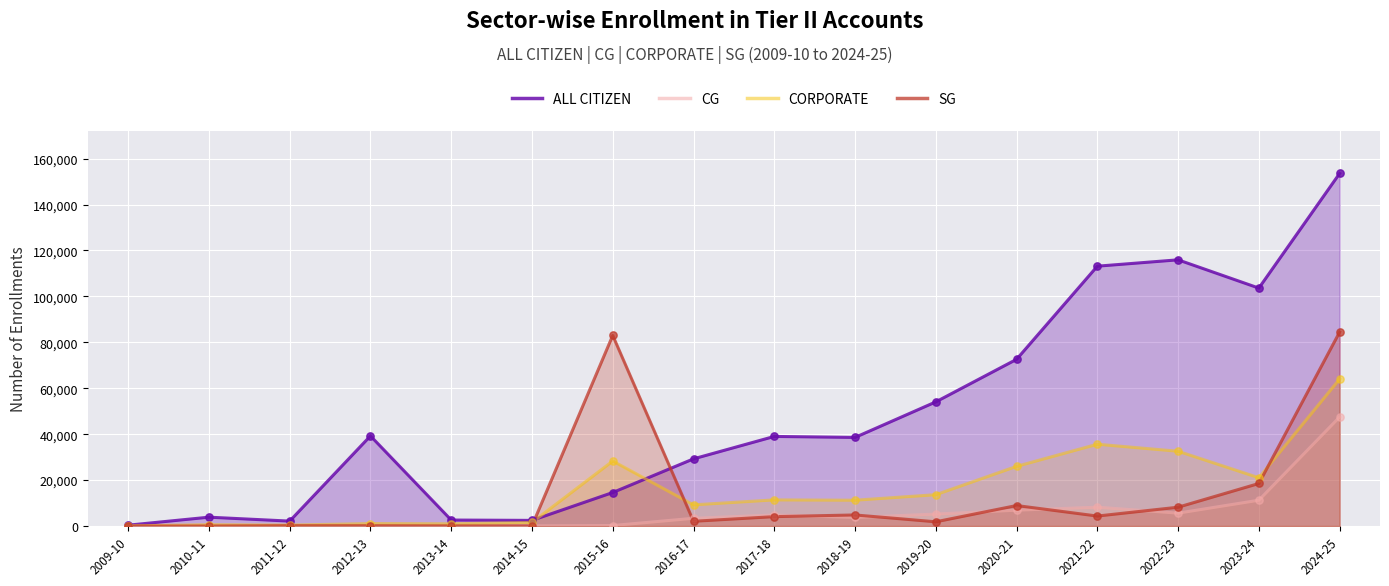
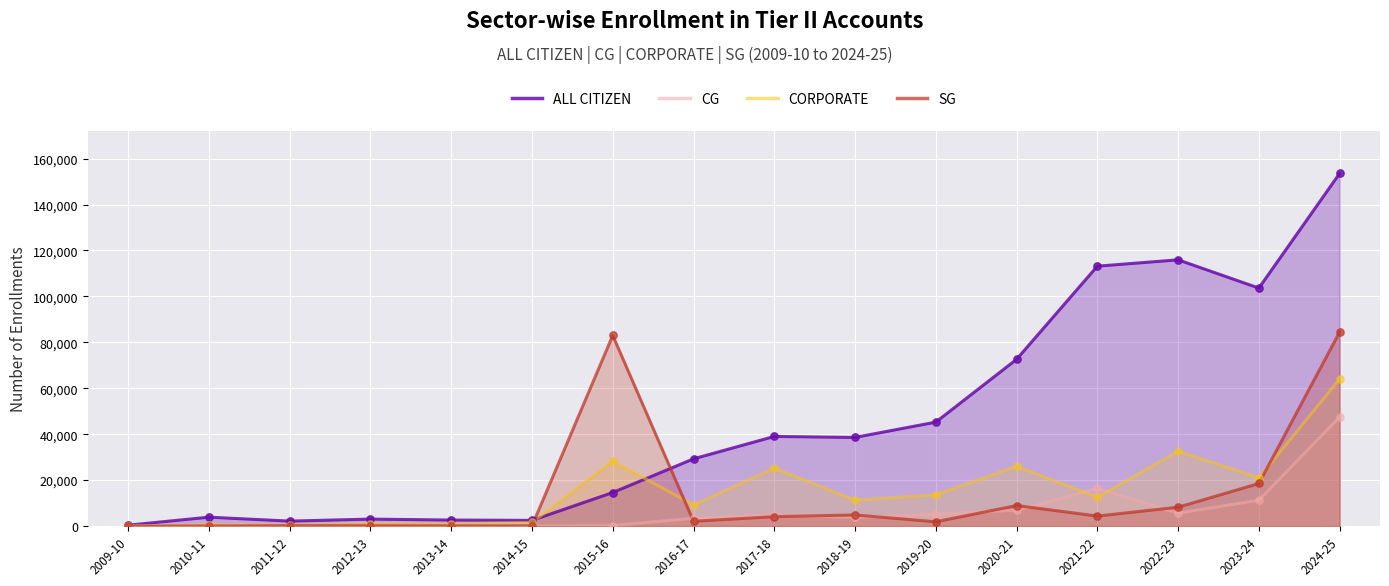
  {
    "ALL CITIZEN": {
      "2010-11": "4,000",
      "2011-12": "2,000",
-     "2012-13": "39,000",
+     "2012-13": "3,000",
      "2013-14": "3,000",
      "2015-16": "15,000",
      "2016-17": "29,000",
      "2017-18": "39,000",
      "2018-19": "39,000",
-     "2019-20": "54,000",
+     "2019-20": "45,000",
      "2020-21": "73,000",
      "2021-22": "113,000",
      "2022-23": "116,000",
      "2023-24": "104,000",
      "2024-25": "154,000"
    },
    "CG": {
      "2015-16": "0",
      "2016-17": "3,000",
      "2019-20": "5,000",
      "2020-21": "7,000",
-     "2021-22": "8,000",
+     "2021-22": "16,000",
      "2022-23": "6,000",
      "2023-24": "11,000",
      "2024-25": "47,000"
    },
    "CORPORATE": {
      "2015-16": "28,000",
      "2016-17": "9,000",
-     "2017-18": "11,000",
+     "2017-18": "25,000",
      "2018-19": "11,000",
      "2019-20": "14,000",
      "2020-21": "26,000",
-     "2021-22": "36,000",
+     "2021-22": "13,000",
      "2022-23": "33,000",
      "2023-24": "21,000",
      "2024-25": "64,000"
    },
    "SG": {
      "2015-16": "83,000",
      "2016-17": "2,000",
      "2019-20": "2,000",
      "2020-21": "9,000",
      "2021-22": "4,000",
      "2022-23": "8,000",
      "2023-24": "19,000",
      "2024-25": "84,000"
    }
  }
